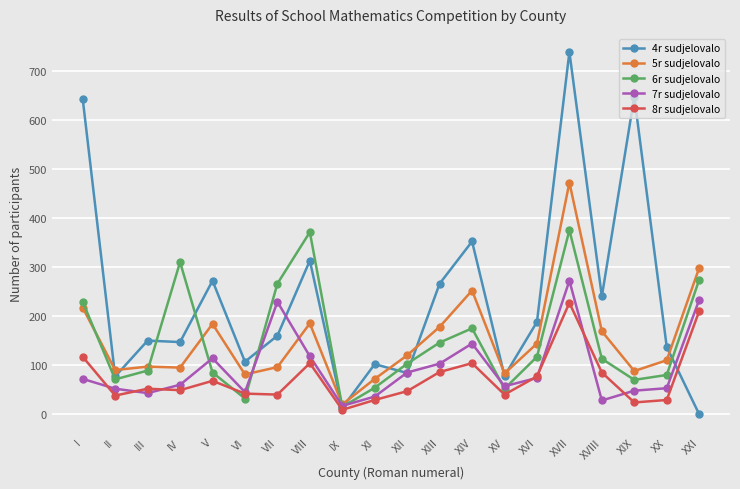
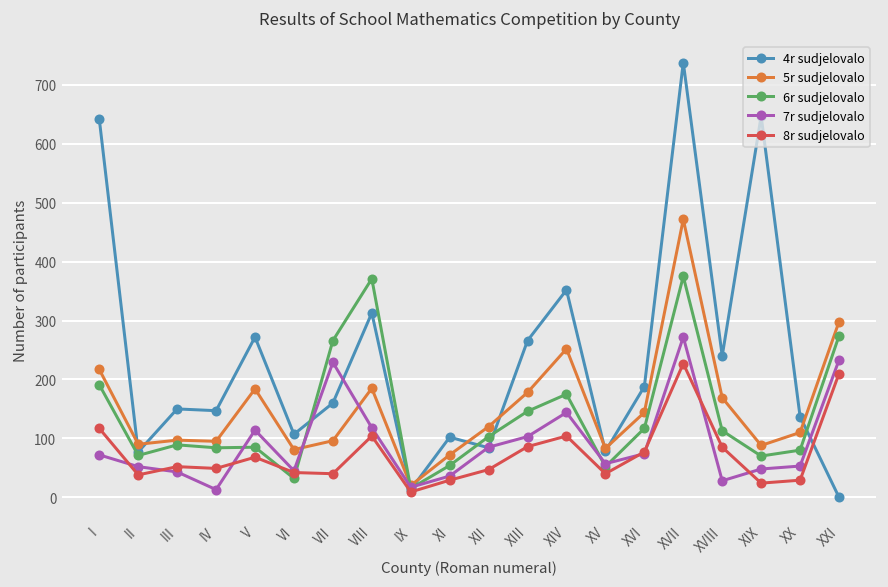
  {
    "4r sudjelovalo": {
      "I": 640,
      "II": 80,
      "III": 150,
      "IV": 150,
      "V": 270,
      "VI": 110,
      "VII": 160,
      "VIII": 310,
      "XI": 100,
      "XIII": 270,
      "XIV": 350,
      "XVI": 190,
      "XVII": 740,
      "XVIII": 240,
      "XX": 140,
      "XXI": 0
    },
    "6r sudjelovalo": {
-     "I": 230,
+     "I": 190,
      "II": 70,
      "III": 90,
-     "IV": 310,
+     "IV": 80,
      "V": 90,
      "VI": 30,
      "VII": 270,
      "VIII": 370,
      "XI": 50,
      "XII": 100,
      "XIII": 150,
      "XIV": 180,
      "XVI": 120,
      "XVII": 380,
      "XVIII": 110,
      "XIX": 70,
      "XX": 80,
      "XXI": 270
    },
    "7r sudjelovalo": {
      "I": 70,
      "II": 50,
      "III": 40,
-     "IV": 60,
+     "IV": 10,
      "V": 110,
      "VII": 230,
      "VIII": 120,
      "XI": 40,
      "XIII": 100,
      "XIV": 140,
      "XVII": 270,
      "XVIII": 30,
      "XIX": 50,
      "XX": 50,
      "XXI": 230
    }
  }
